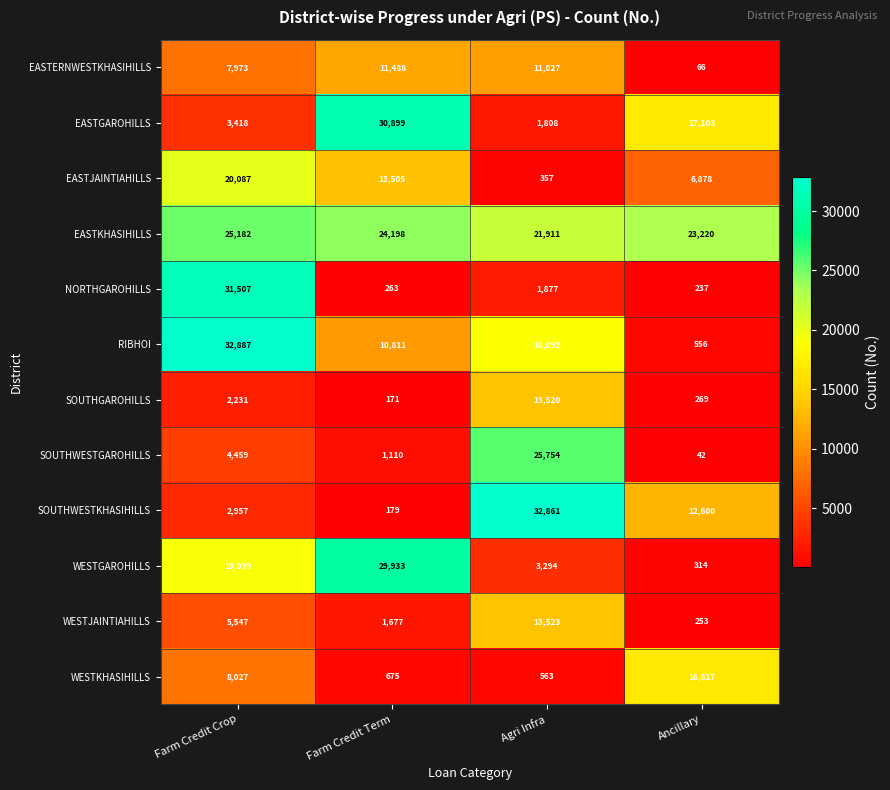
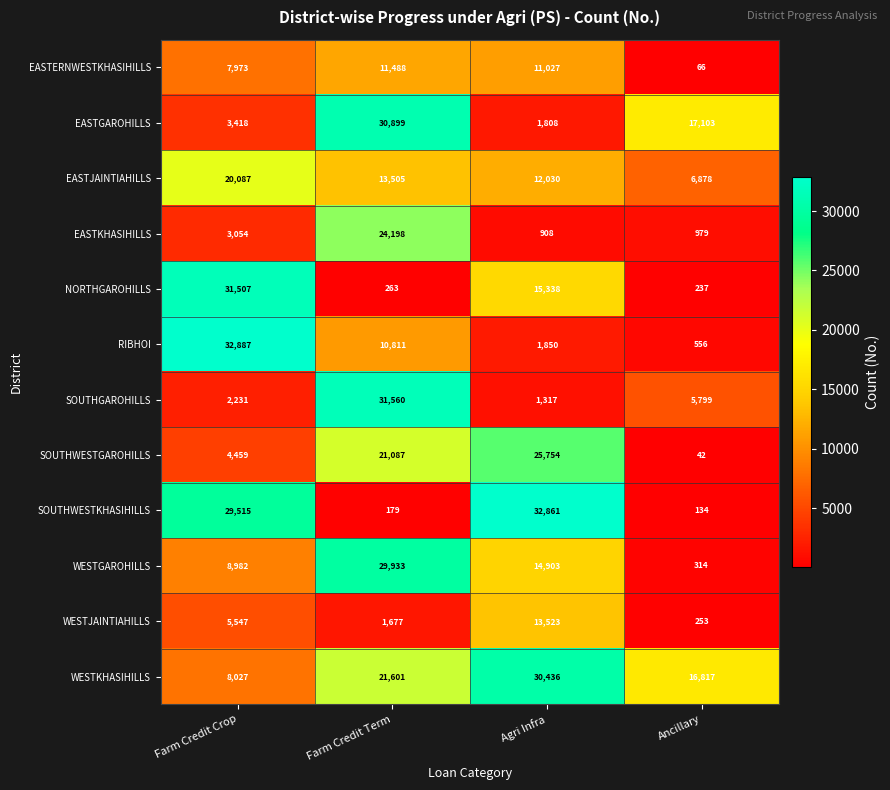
  {
    "EASTERNWESTKHASIHILLS": {
      "Farm Credit Crop": "7,973",
      "Farm Credit Term": "11,488",
      "Agri Infra": "11,027",
      "Ancillary": "66"
    },
    "EASTGAROHILLS": {
      "Farm Credit Crop": "3,418",
      "Farm Credit Term": "30,899",
      "Agri Infra": "1,808",
      "Ancillary": "17,103"
    },
    "EASTJAINTIAHILLS": {
      "Farm Credit Crop": "20,087",
      "Farm Credit Term": "13,505",
-     "Agri Infra": "357",
+     "Agri Infra": "12,030",
      "Ancillary": "6,878"
    },
    "EASTKHASIHILLS": {
-     "Farm Credit Crop": "25,182",
+     "Farm Credit Crop": "3,054",
      "Farm Credit Term": "24,198",
-     "Agri Infra": "21,911",
-     "Ancillary": "23,220"
+     "Agri Infra": "908",
+     "Ancillary": "979"
    },
    "NORTHGAROHILLS": {
      "Farm Credit Crop": "31,507",
      "Farm Credit Term": "263",
-     "Agri Infra": "1,877",
+     "Agri Infra": "15,338",
      "Ancillary": "237"
    },
    "RIBHOI": {
      "Farm Credit Crop": "32,887",
      "Farm Credit Term": "10,811",
-     "Agri Infra": "18,892",
+     "Agri Infra": "1,850",
      "Ancillary": "556"
    },
    "SOUTHGAROHILLS": {
      "Farm Credit Crop": "2,231",
-     "Farm Credit Term": "171",
-     "Agri Infra": "13,520",
-     "Ancillary": "269"
+     "Farm Credit Term": "31,560",
+     "Agri Infra": "1,317",
+     "Ancillary": "5,799"
    },
    "SOUTHWESTGAROHILLS": {
      "Farm Credit Crop": "4,459",
-     "Farm Credit Term": "1,110",
+     "Farm Credit Term": "21,087",
      "Agri Infra": "25,754",
      "Ancillary": "42"
    },
    "SOUTHWESTKHASIHILLS": {
-     "Farm Credit Crop": "2,957",
+     "Farm Credit Crop": "29,515",
      "Farm Credit Term": "179",
      "Agri Infra": "32,861",
-     "Ancillary": "12,600"
+     "Ancillary": "134"
    },
    "WESTGAROHILLS": {
-     "Farm Credit Crop": "19,039",
+     "Farm Credit Crop": "8,982",
      "Farm Credit Term": "29,933",
-     "Agri Infra": "3,294",
+     "Agri Infra": "14,903",
      "Ancillary": "314"
    },
    "WESTJAINTIAHILLS": {
      "Farm Credit Crop": "5,547",
      "Farm Credit Term": "1,677",
      "Agri Infra": "13,523",
      "Ancillary": "253"
    },
    "WESTKHASIHILLS": {
      "Farm Credit Crop": "8,027",
-     "Farm Credit Term": "675",
-     "Agri Infra": "563",
+     "Farm Credit Term": "21,601",
+     "Agri Infra": "30,436",
      "Ancillary": "16,817"
    }
  }
